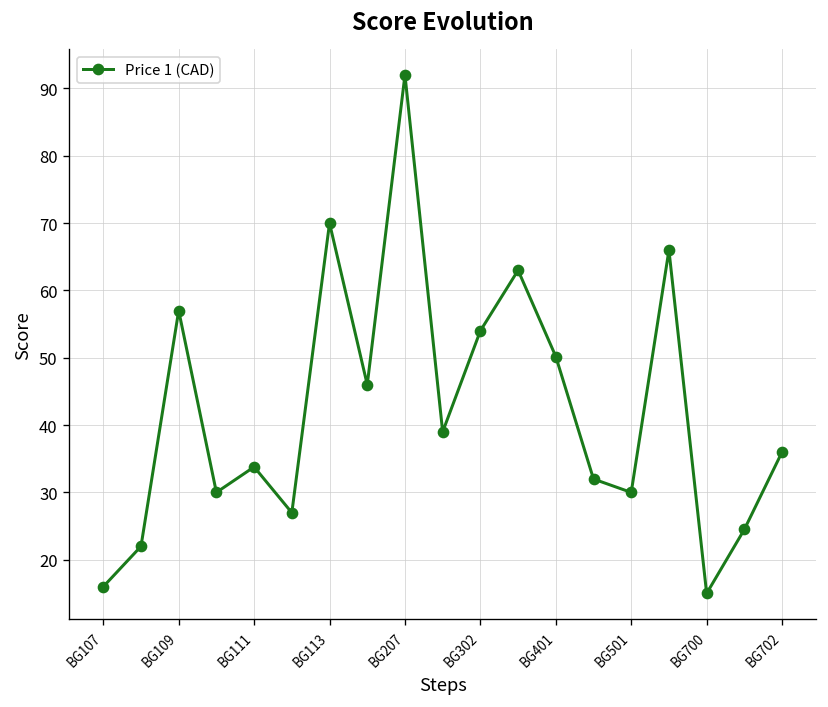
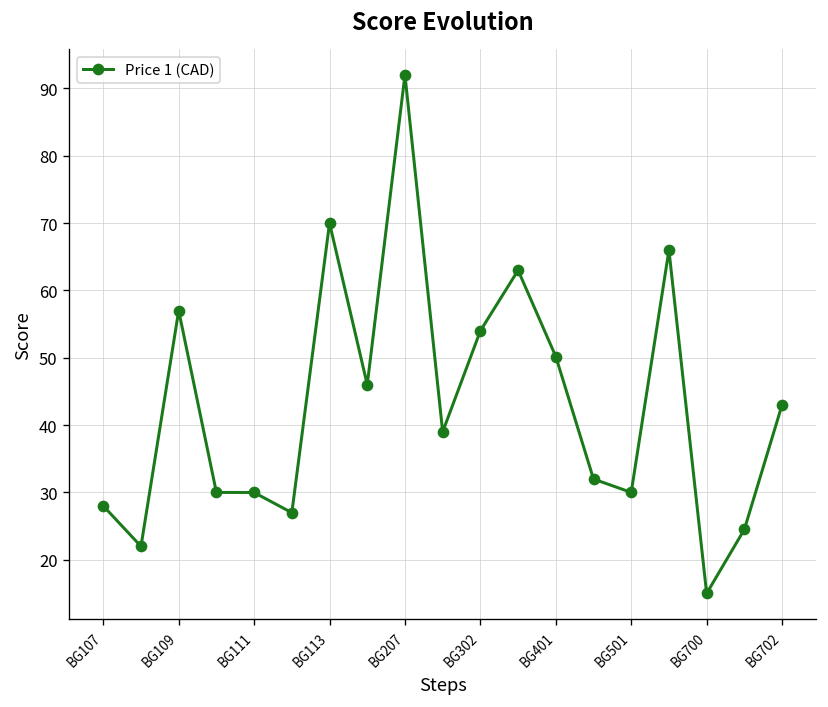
  {
-   "BG107": 16,
+   "BG107": 28,
    "BG109": 57,
-   "BG111": 34,
+   "BG111": 30,
    "BG113": 70,
    "BG207": 92,
    "BG302": 54,
    "BG401": 50,
    "BG501": 30,
    "BG700": 15,
-   "BG702": 36
+   "BG702": 43
  }
